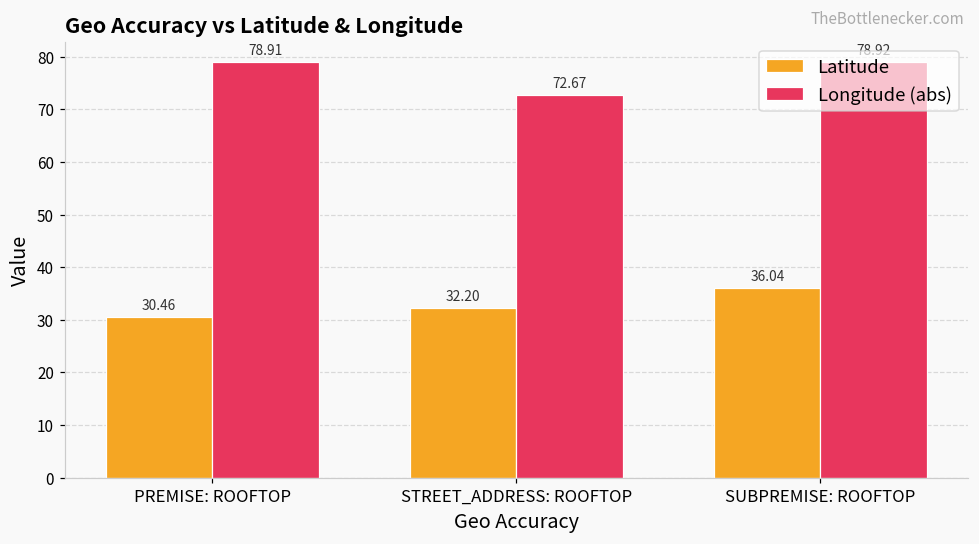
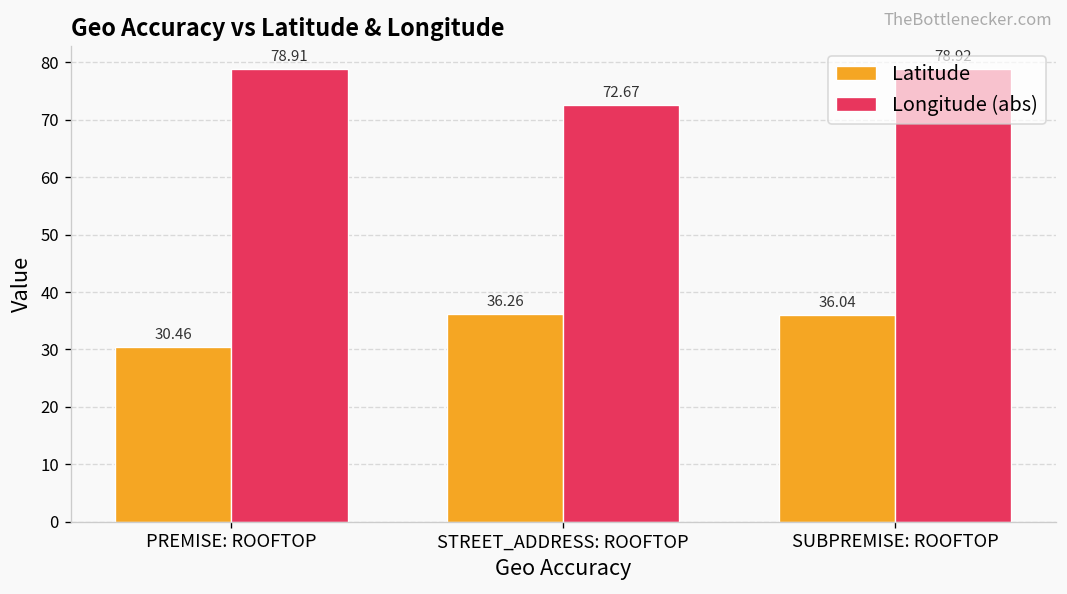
  {
    "Latitude": {
      "PREMISE: ROOFTOP": 30.46,
-     "STREET_ADDRESS: ROOFTOP": 32.20,
+     "STREET_ADDRESS: ROOFTOP": 36.26,
      "SUBPREMISE: ROOFTOP": 36.04
    },
    "Longitude (abs)": {
      "PREMISE: ROOFTOP": 78.91,
      "STREET_ADDRESS: ROOFTOP": 72.67
    }
  }
